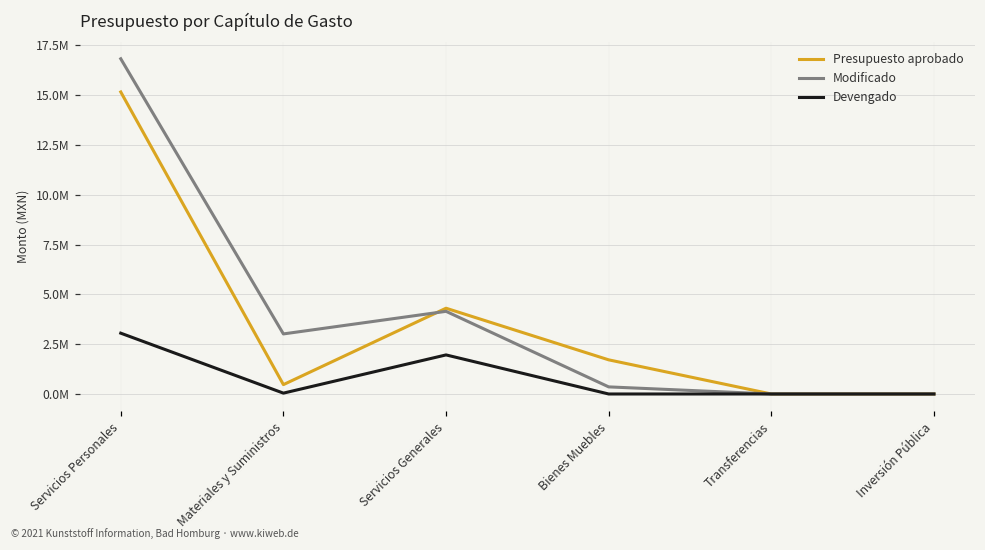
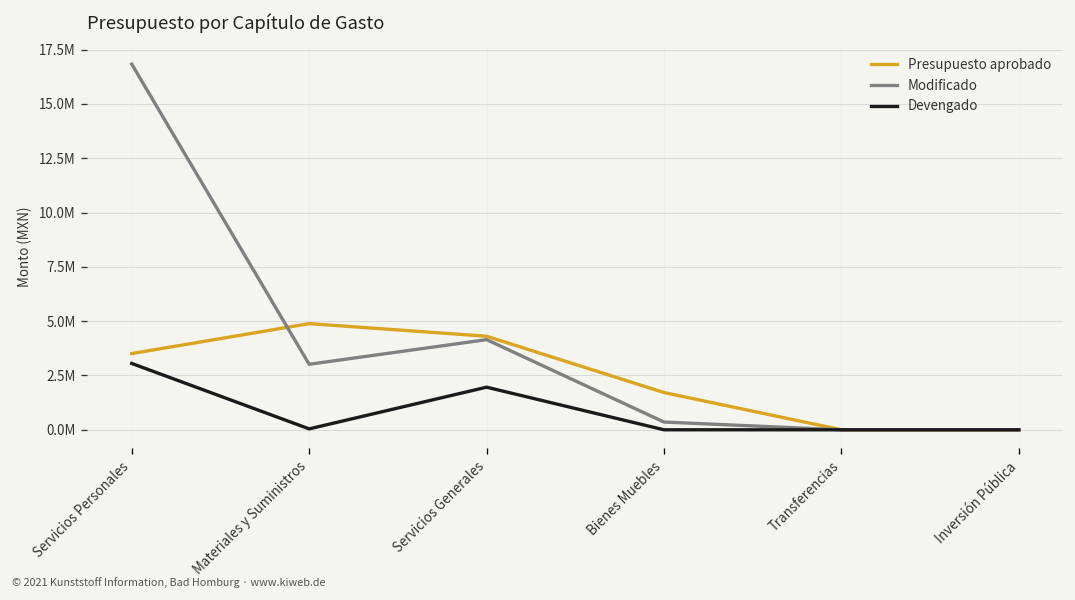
  {
    "Presupuesto aprobado": {
-     "Servicios Personales": 15200000,
-     "Materiales y Suministros": 500000,
+     "Servicios Personales": 3500000,
+     "Materiales y Suministros": 4900000,
      "Servicios Generales": 4300000,
      "Bienes Muebles": 1700000
    },
    "Modificado": {
      "Servicios Personales": 16800000,
      "Materiales y Suministros": 3000000,
      "Servicios Generales": 4200000,
      "Bienes Muebles": 400000
    },
    "Devengado": {
      "Servicios Personales": 3100000,
      "Materiales y Suministros": 0,
      "Servicios Generales": 2000000,
      "Bienes Muebles": 0
    }
  }
